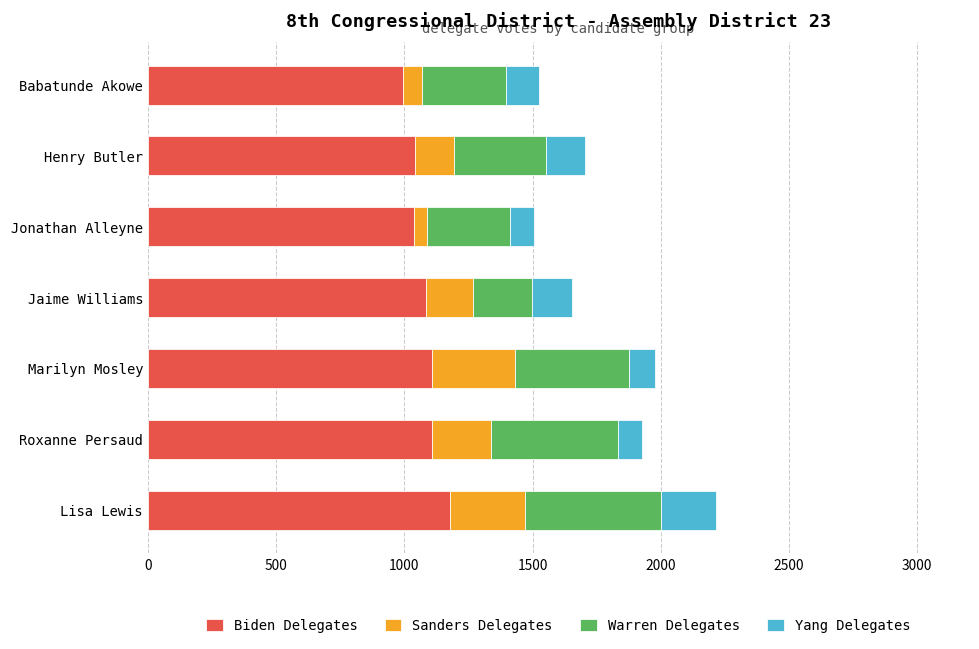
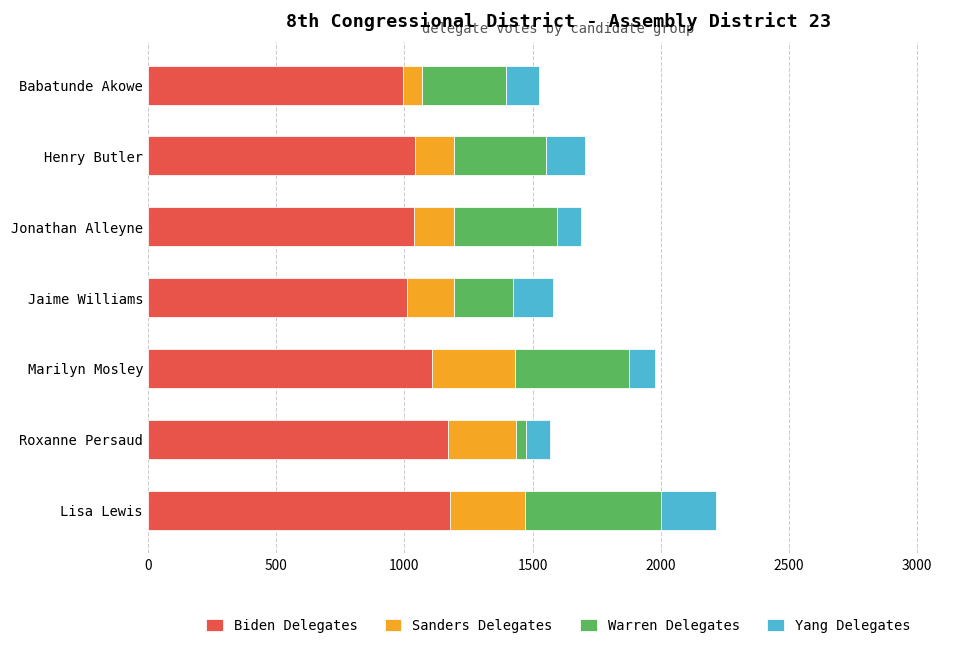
  {
    "Biden Delegates": {
      "Babatunde Akowe": 1000,
      "Henry Butler": 1040,
      "Jonathan Alleyne": 1040,
-     "Jaime Williams": 1080,
+     "Jaime Williams": 1010,
      "Marilyn Mosley": 1110,
-     "Roxanne Persaud": 1110,
+     "Roxanne Persaud": 1170,
      "Lisa Lewis": 1180
    },
    "Sanders Delegates": {
      "Babatunde Akowe": 80,
      "Henry Butler": 150,
-     "Jonathan Alleyne": 50,
+     "Jonathan Alleyne": 160,
      "Jaime Williams": 180,
      "Marilyn Mosley": 320,
-     "Roxanne Persaud": 230,
+     "Roxanne Persaud": 260,
      "Lisa Lewis": 300
    },
    "Warren Delegates": {
      "Babatunde Akowe": 330,
      "Henry Butler": 360,
-     "Jonathan Alleyne": 320,
+     "Jonathan Alleyne": 400,
      "Jaime Williams": 230,
      "Marilyn Mosley": 440,
-     "Roxanne Persaud": 500,
+     "Roxanne Persaud": 40,
      "Lisa Lewis": 530
    },
    "Yang Delegates": {
      "Babatunde Akowe": 130,
      "Henry Butler": 150,
      "Jonathan Alleyne": 90,
      "Jaime Williams": 160,
      "Marilyn Mosley": 100,
      "Roxanne Persaud": 100,
      "Lisa Lewis": 210
    }
  }
